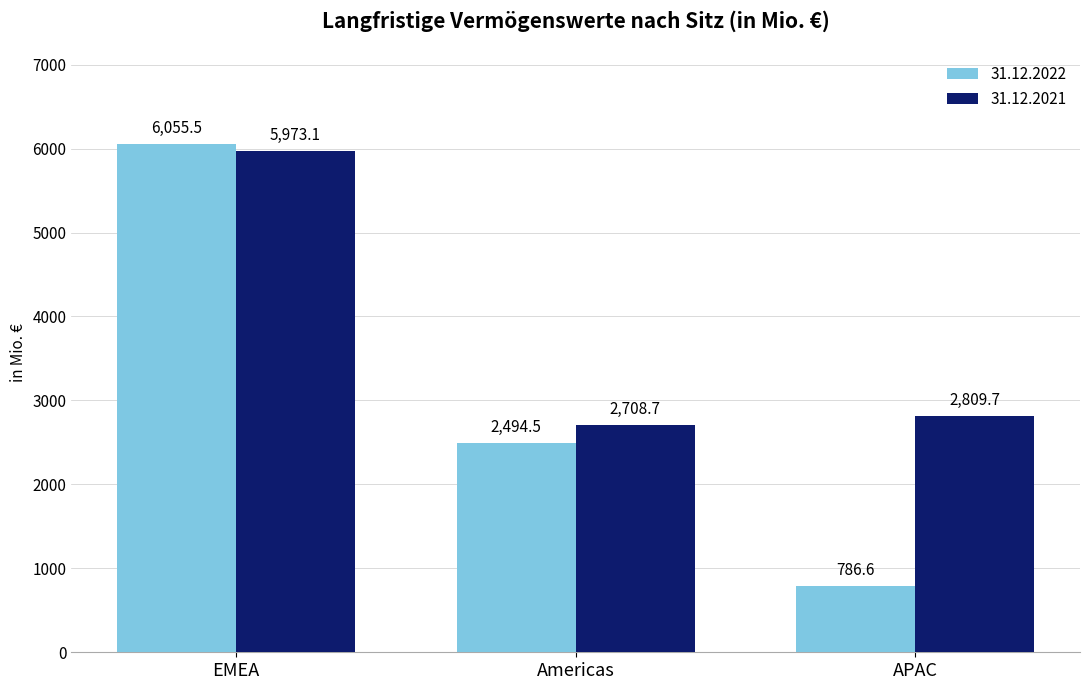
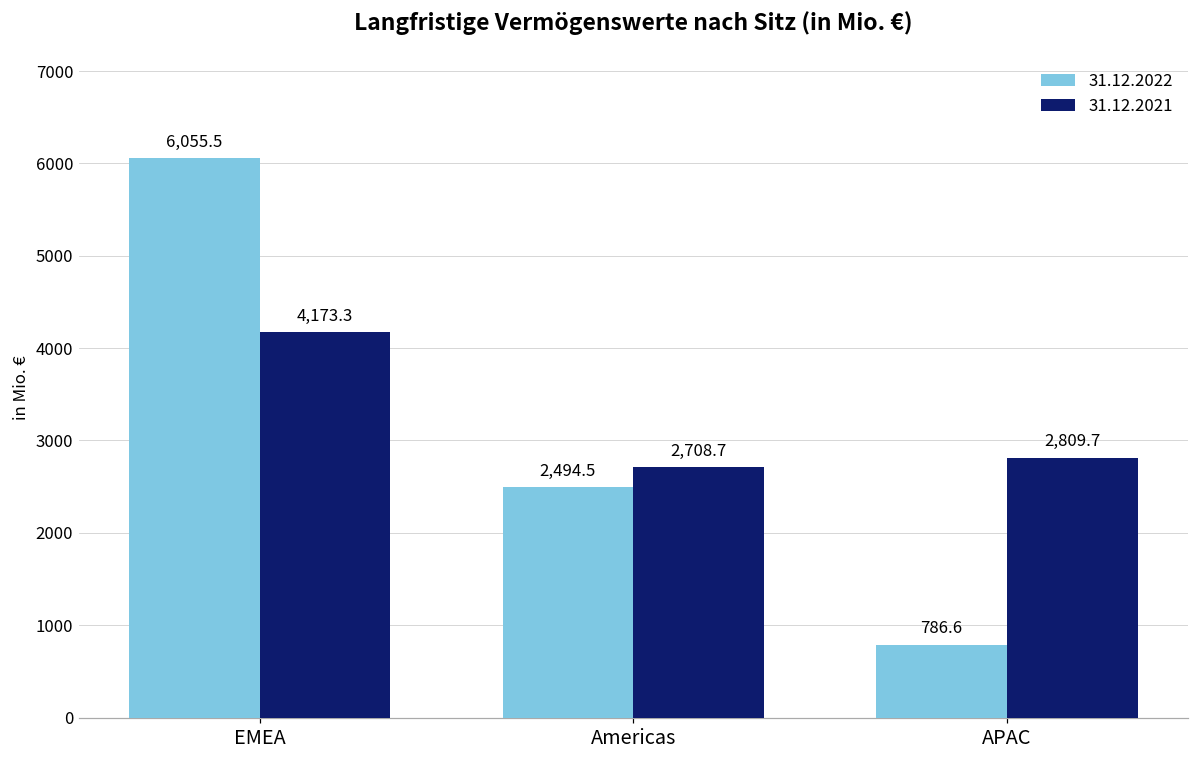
  {
    "31.12.2022": {
      "EMEA": "6,055.5",
      "Americas": "2,494.5",
      "APAC": "786.6"
    },
    "31.12.2021": {
-     "EMEA": "5,973.1",
+     "EMEA": "4,173.3",
      "Americas": "2,708.7",
      "APAC": "2,809.7"
    }
  }
